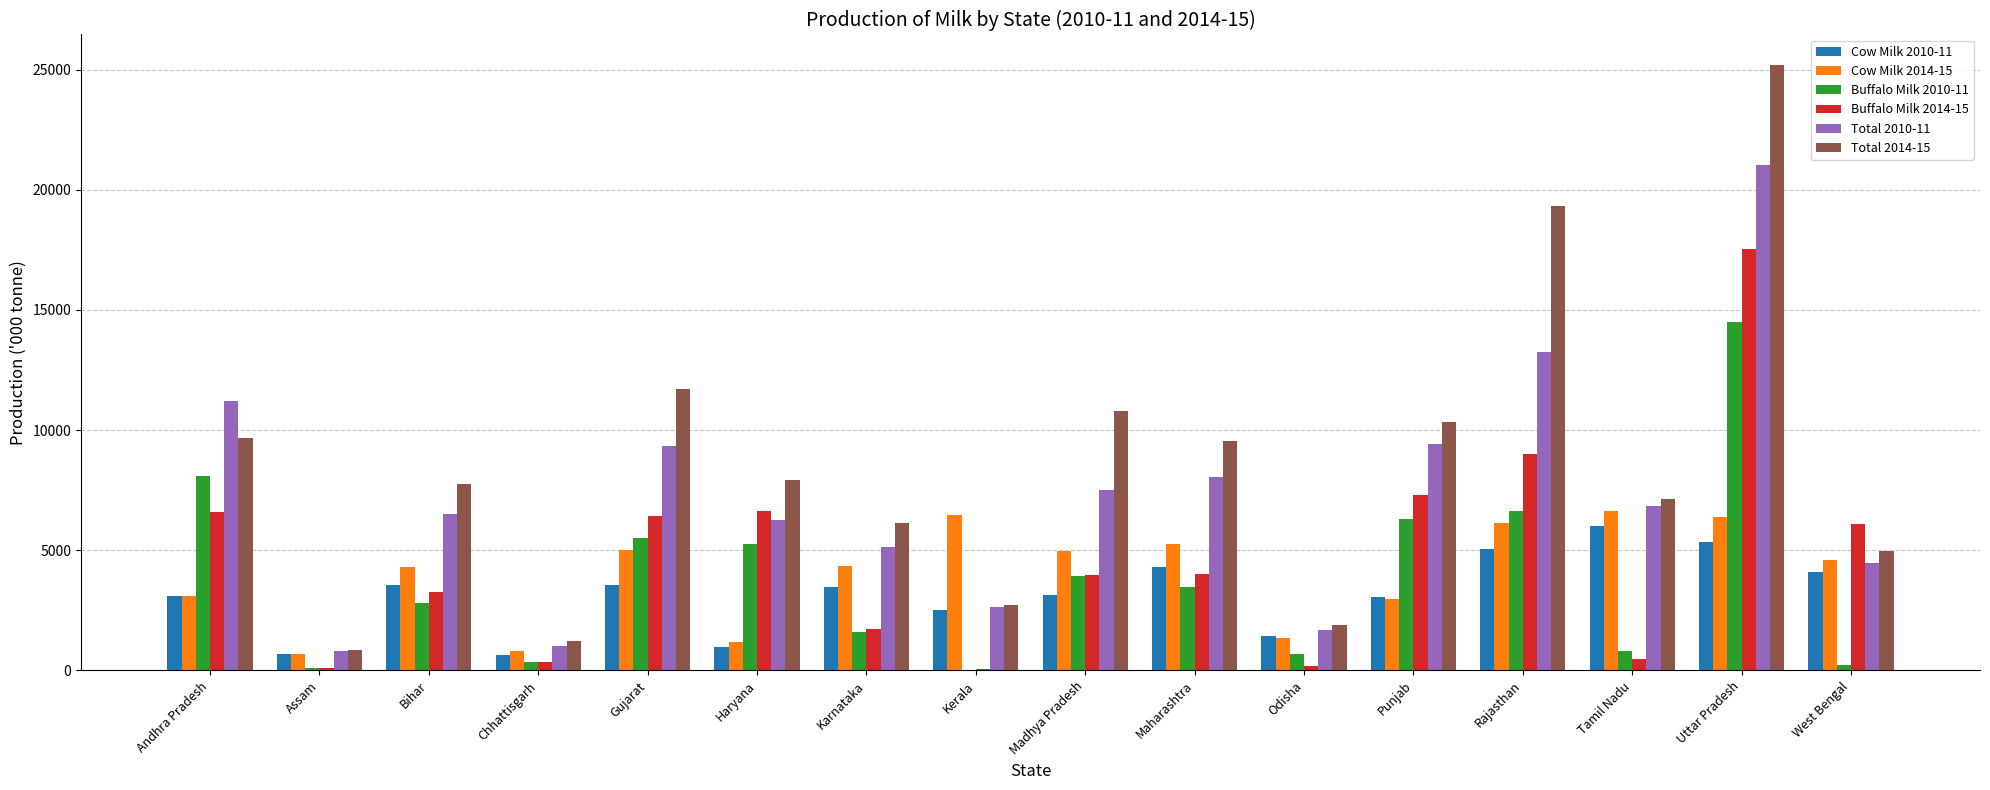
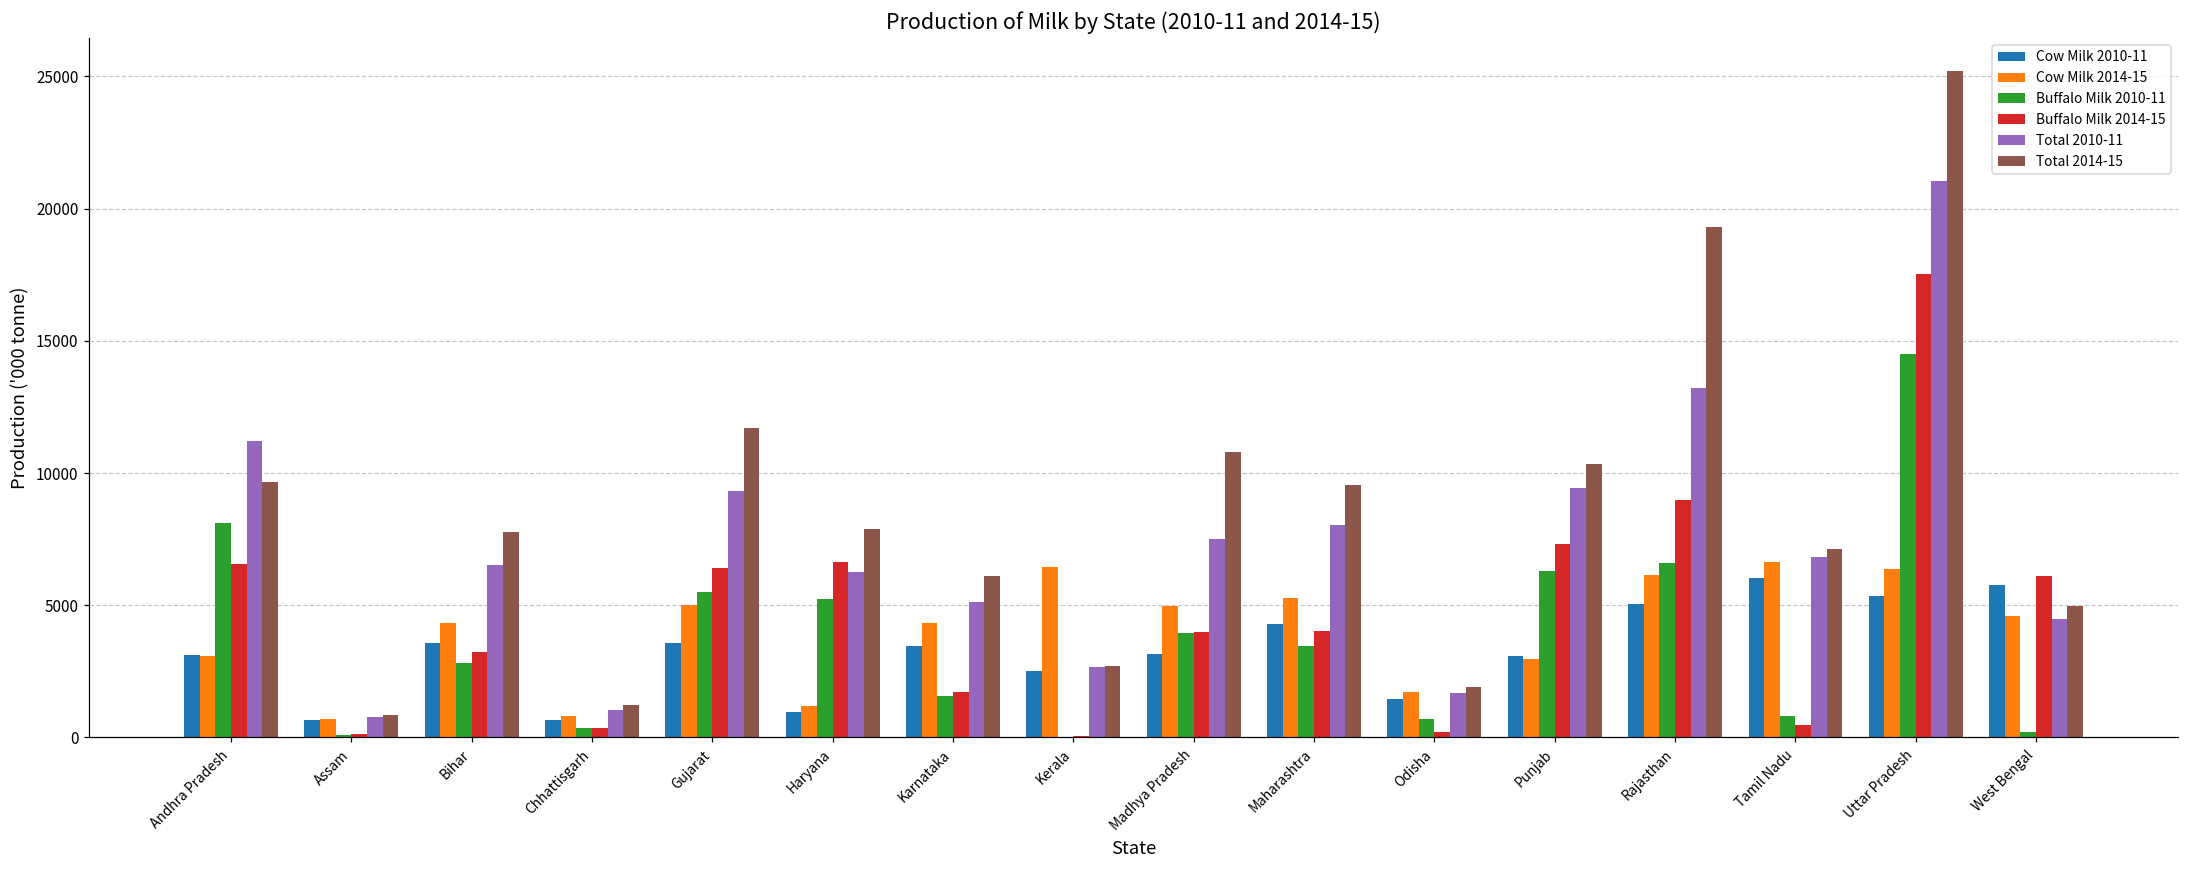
  {
    "Cow Milk 2010-11": {
      "Andhra Pradesh": 3100,
      "Assam": 700,
      "Bihar": 3600,
      "Chhattisgarh": 600,
      "Gujarat": 3600,
      "Haryana": 1000,
      "Karnataka": 3500,
      "Kerala": 2500,
      "Madhya Pradesh": 3200,
      "Maharashtra": 4300,
      "Odisha": 1400,
      "Punjab": 3100,
      "Rajasthan": 5000,
      "Tamil Nadu": 6000,
      "Uttar Pradesh": 5300,
-     "West Bengal": 4100
+     "West Bengal": 5800
    },
    "Cow Milk 2014-15": {
      "Andhra Pradesh": 3100,
      "Assam": 700,
      "Bihar": 4300,
      "Chhattisgarh": 800,
      "Gujarat": 5000,
      "Haryana": 1200,
      "Karnataka": 4300,
      "Kerala": 6500,
      "Madhya Pradesh": 5000,
      "Maharashtra": 5300,
-     "Odisha": 1300,
+     "Odisha": 1700,
      "Punjab": 3000,
      "Rajasthan": 6100,
      "Tamil Nadu": 6700,
      "Uttar Pradesh": 6400,
      "West Bengal": 4600
    },
    "Buffalo Milk 2010-11": {
      "Andhra Pradesh": 8100,
      "Bihar": 2800,
      "Chhattisgarh": 300,
      "Gujarat": 5500,
      "Haryana": 5200,
      "Karnataka": 1600,
      "Madhya Pradesh": 3900,
      "Maharashtra": 3500,
      "Odisha": 700,
      "Punjab": 6300,
      "Rajasthan": 6600,
      "Tamil Nadu": 800,
      "Uttar Pradesh": 14500,
      "West Bengal": 200
    },
    "Buffalo Milk 2014-15": {
      "Andhra Pradesh": 6600,
      "Assam": 100,
      "Bihar": 3200,
      "Chhattisgarh": 400,
      "Gujarat": 6400,
      "Haryana": 6600,
      "Karnataka": 1700,
      "Madhya Pradesh": 4000,
      "Maharashtra": 4000,
      "Odisha": 200,
      "Punjab": 7300,
      "Rajasthan": 9000,
      "Tamil Nadu": 500,
      "Uttar Pradesh": 17500,
      "West Bengal": 6100
    },
    "Total 2010-11": {
      "Andhra Pradesh": 11200,
      "Assam": 800,
      "Bihar": 6500,
      "Chhattisgarh": 1000,
      "Gujarat": 9300,
      "Haryana": 6300,
      "Karnataka": 5100,
      "Kerala": 2600,
      "Madhya Pradesh": 7500,
      "Maharashtra": 8000,
      "Odisha": 1700,
      "Punjab": 9400,
      "Rajasthan": 13200,
      "Tamil Nadu": 6800,
      "Uttar Pradesh": 21000,
      "West Bengal": 4500
    },
    "Total 2014-15": {
      "Andhra Pradesh": 9700,
      "Assam": 800,
      "Bihar": 7800,
      "Chhattisgarh": 1200,
      "Gujarat": 11700,
      "Haryana": 7900,
      "Karnataka": 6100,
      "Kerala": 2700,
      "Madhya Pradesh": 10800,
      "Maharashtra": 9500,
      "Odisha": 1900,
      "Punjab": 10400,
      "Rajasthan": 19300,
      "Tamil Nadu": 7100,
      "Uttar Pradesh": 25200,
      "West Bengal": 5000
    }
  }
